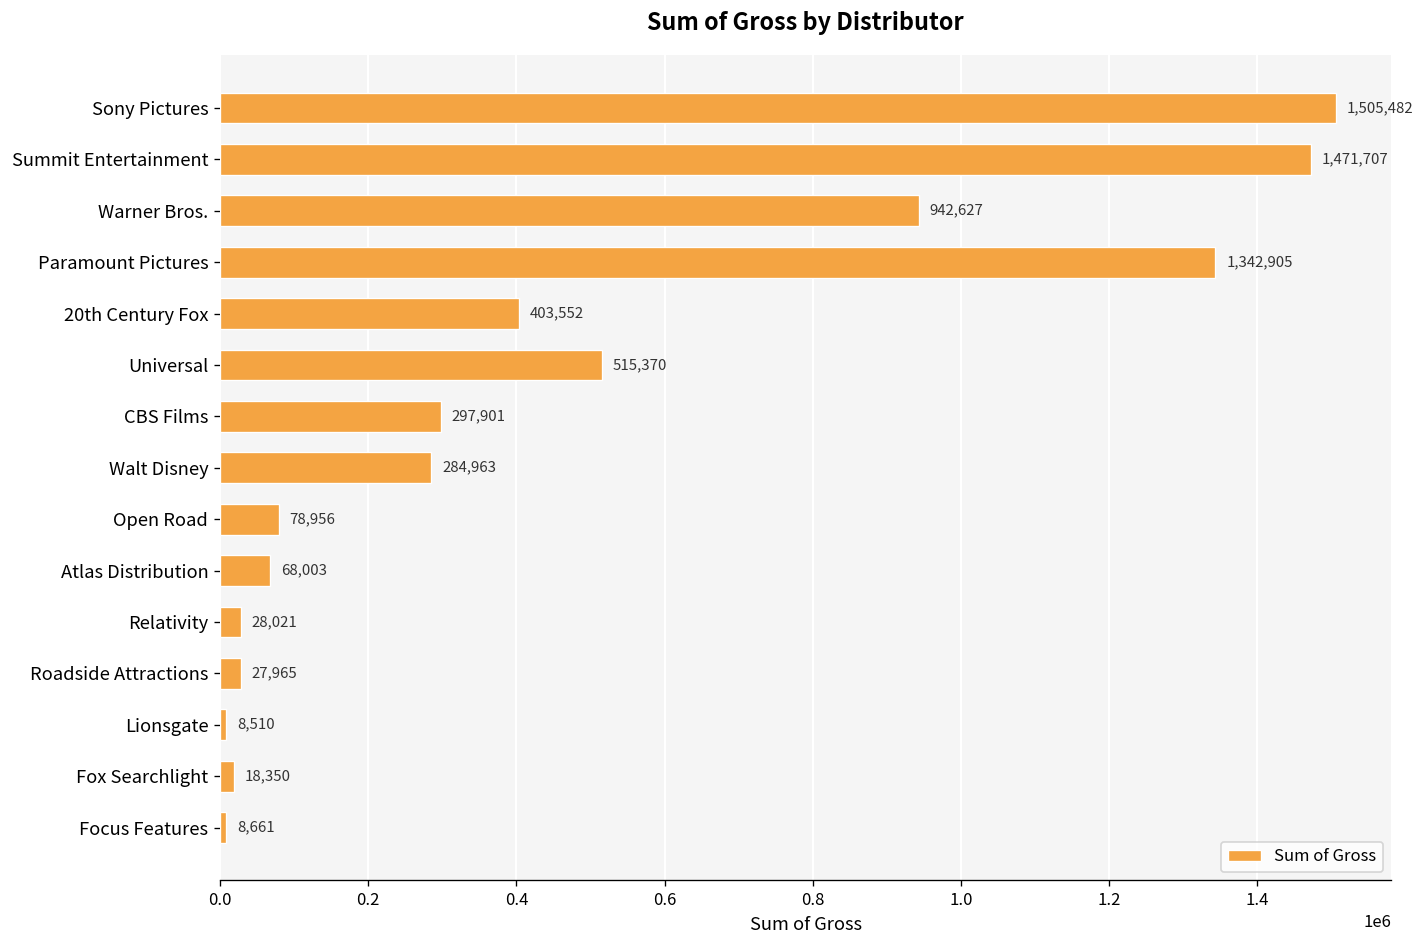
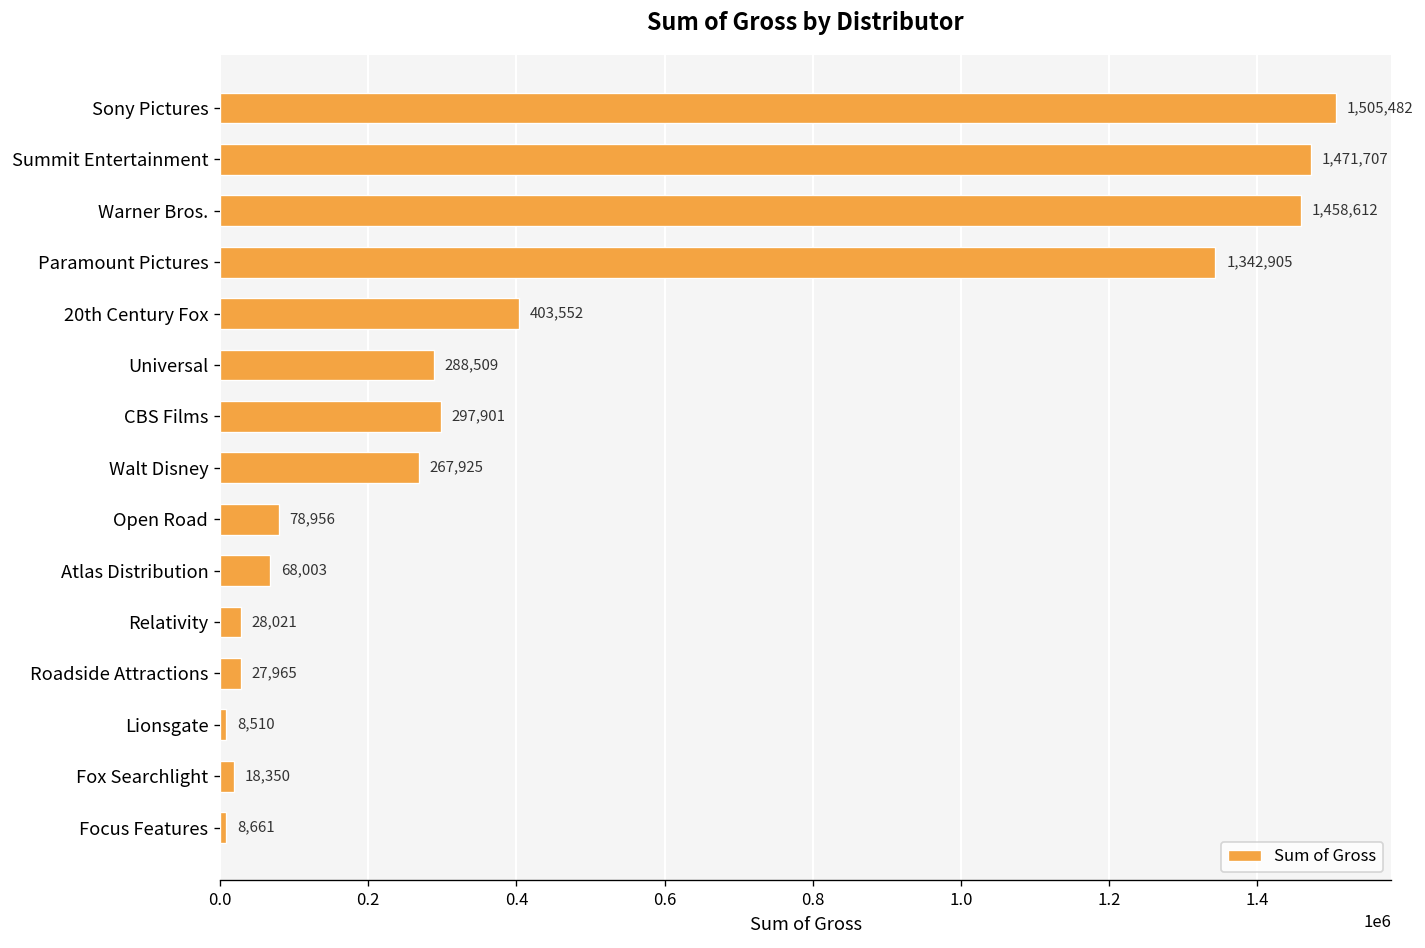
  {
    "Sony Pictures": "1,505,482",
    "Summit Entertainment": "1,471,707",
-   "Warner Bros.": "942,627",
+   "Warner Bros.": "1,458,612",
    "Paramount Pictures": "1,342,905",
    "20th Century Fox": "403,552",
-   "Universal": "515,370",
+   "Universal": "288,509",
    "CBS Films": "297,901",
-   "Walt Disney": "284,963",
+   "Walt Disney": "267,925",
    "Open Road": "78,956",
    "Atlas Distribution": "68,003",
    "Relativity": "28,021",
    "Roadside Attractions": "27,965",
    "Lionsgate": "8,510",
    "Fox Searchlight": "18,350",
    "Focus Features": "8,661"
  }
